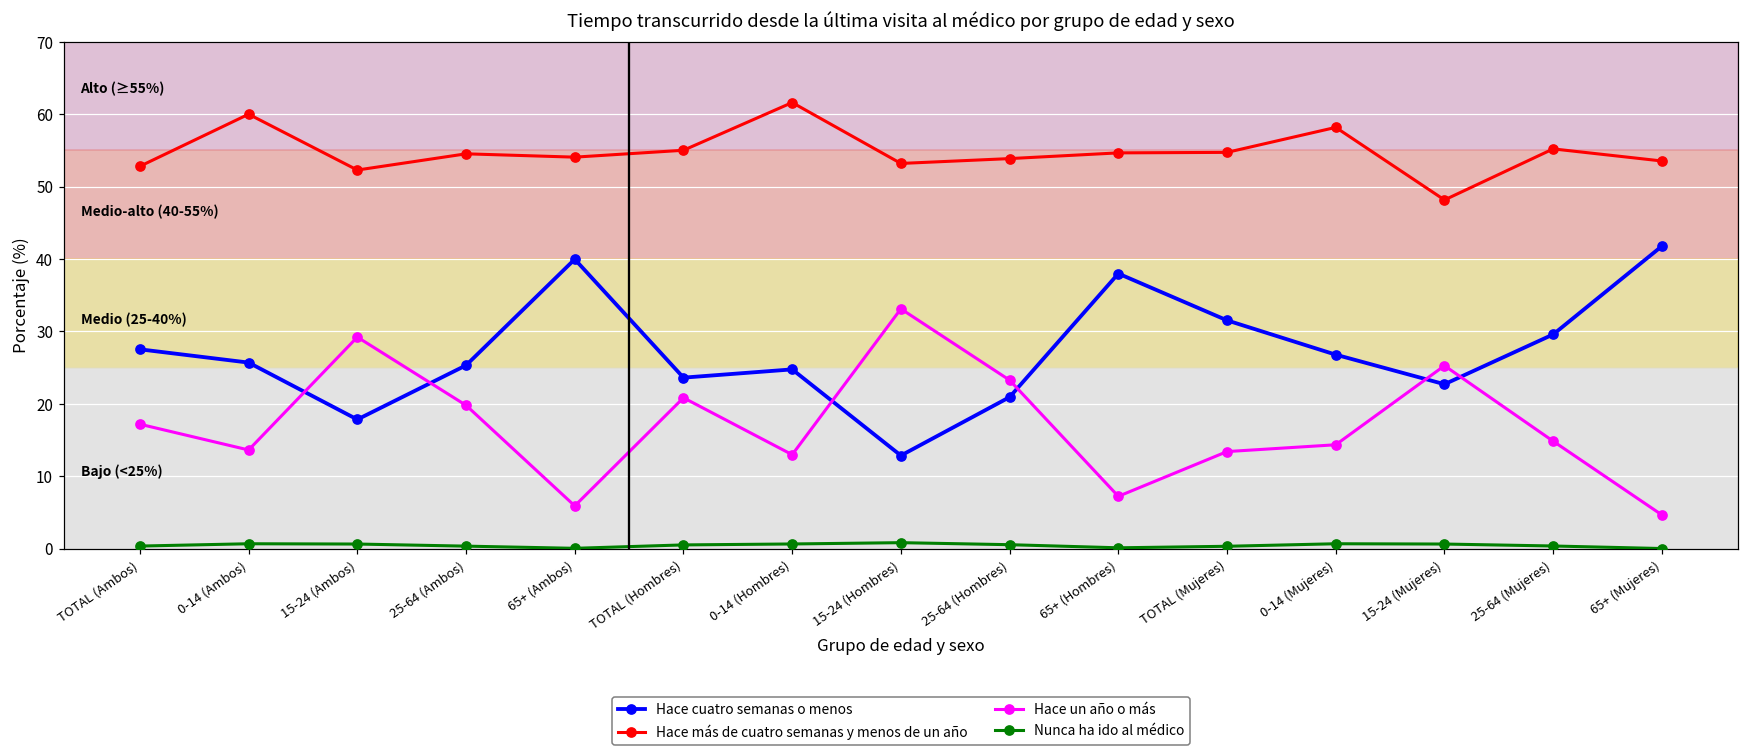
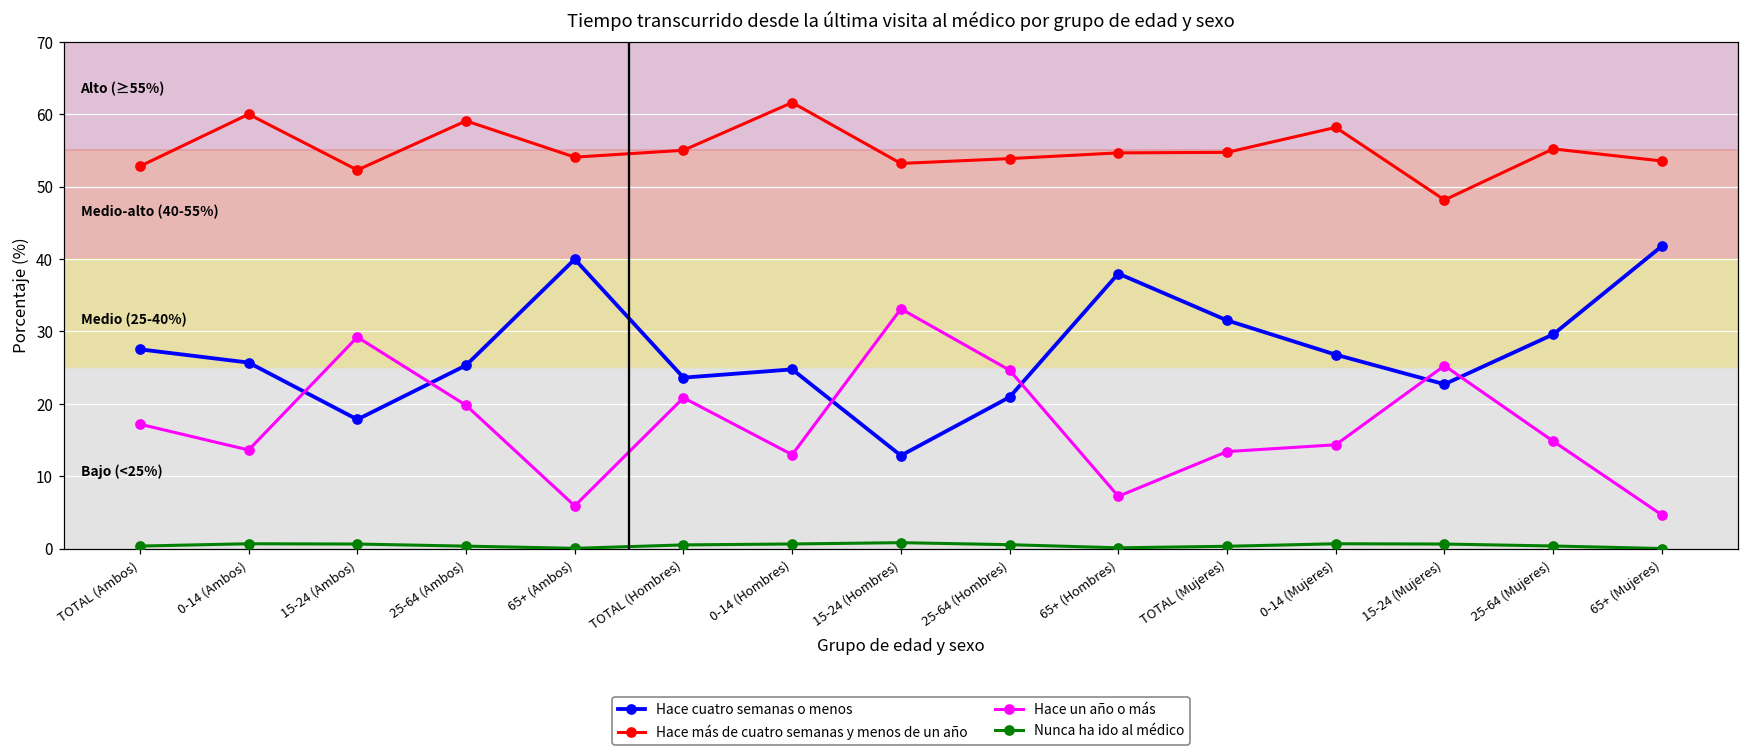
  {
    "Hace cuatro semanas o menos": {
      "0-14 (Ambos)": 26,
      "15-24 (Ambos)": 18,
      "25-64 (Ambos)": 25,
      "65+ (Ambos)": 40,
      "TOTAL (Hombres)": 24,
      "0-14 (Hombres)": 25,
      "15-24 (Hombres)": 13,
      "25-64 (Hombres)": 21,
      "65+ (Hombres)": 38,
      "TOTAL (Mujeres)": 32,
      "0-14 (Mujeres)": 27,
      "15-24 (Mujeres)": 23,
      "25-64 (Mujeres)": 30,
      "65+ (Mujeres)": 42
    },
    "Hace más de cuatro semanas y menos de un año": {
      "TOTAL (Ambos)": 53,
      "0-14 (Ambos)": 60,
      "15-24 (Ambos)": 52,
-     "25-64 (Ambos)": 55,
+     "25-64 (Ambos)": 59,
      "65+ (Ambos)": 54,
      "TOTAL (Hombres)": 55,
      "0-14 (Hombres)": 62,
      "15-24 (Hombres)": 53,
      "25-64 (Hombres)": 54,
      "65+ (Hombres)": 55,
      "TOTAL (Mujeres)": 55,
      "0-14 (Mujeres)": 58,
      "15-24 (Mujeres)": 48,
      "25-64 (Mujeres)": 55,
      "65+ (Mujeres)": 54
    },
    "Hace un año o más": {
      "TOTAL (Ambos)": 17,
      "0-14 (Ambos)": 14,
      "15-24 (Ambos)": 29,
      "25-64 (Ambos)": 20,
      "65+ (Ambos)": 6,
      "TOTAL (Hombres)": 21,
      "0-14 (Hombres)": 13,
      "15-24 (Hombres)": 33,
-     "25-64 (Hombres)": 23,
+     "25-64 (Hombres)": 25,
      "65+ (Hombres)": 7,
      "TOTAL (Mujeres)": 13,
      "0-14 (Mujeres)": 14,
      "15-24 (Mujeres)": 25,
      "25-64 (Mujeres)": 15,
      "65+ (Mujeres)": 5
    },
    "Nunca ha ido al médico": {
      "TOTAL (Ambos)": 0,
      "0-14 (Ambos)": 1,
      "15-24 (Ambos)": 1,
      "25-64 (Ambos)": 0,
      "65+ (Ambos)": 0,
      "TOTAL (Hombres)": 1,
      "0-14 (Hombres)": 1,
      "15-24 (Hombres)": 1,
      "25-64 (Hombres)": 1,
      "65+ (Hombres)": 0,
      "TOTAL (Mujeres)": 0,
      "0-14 (Mujeres)": 1,
      "15-24 (Mujeres)": 1,
      "25-64 (Mujeres)": 0,
      "65+ (Mujeres)": 0
    }
  }
